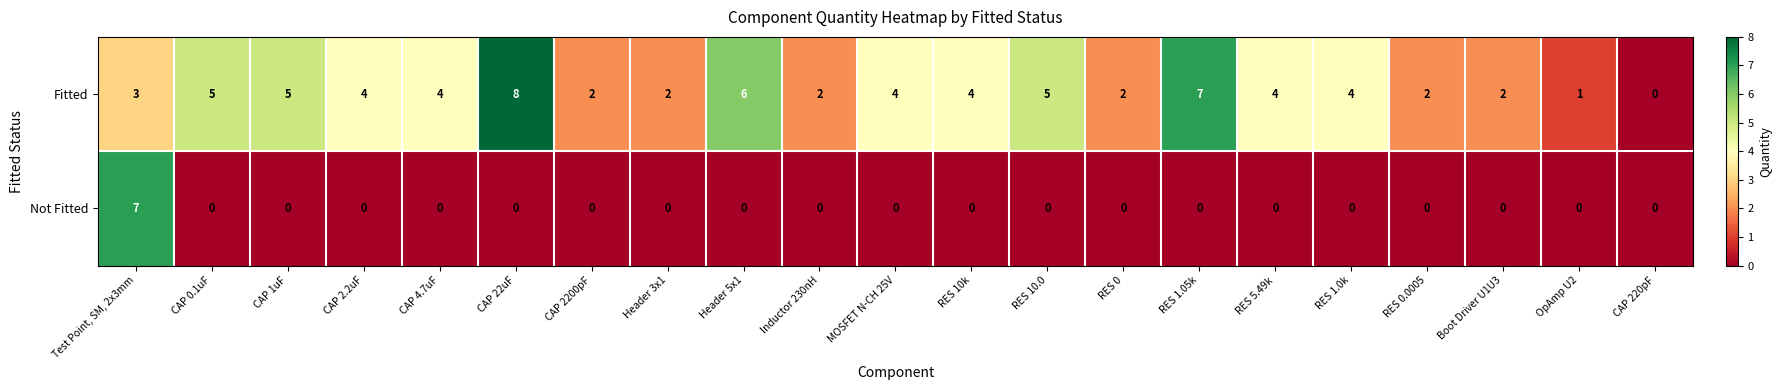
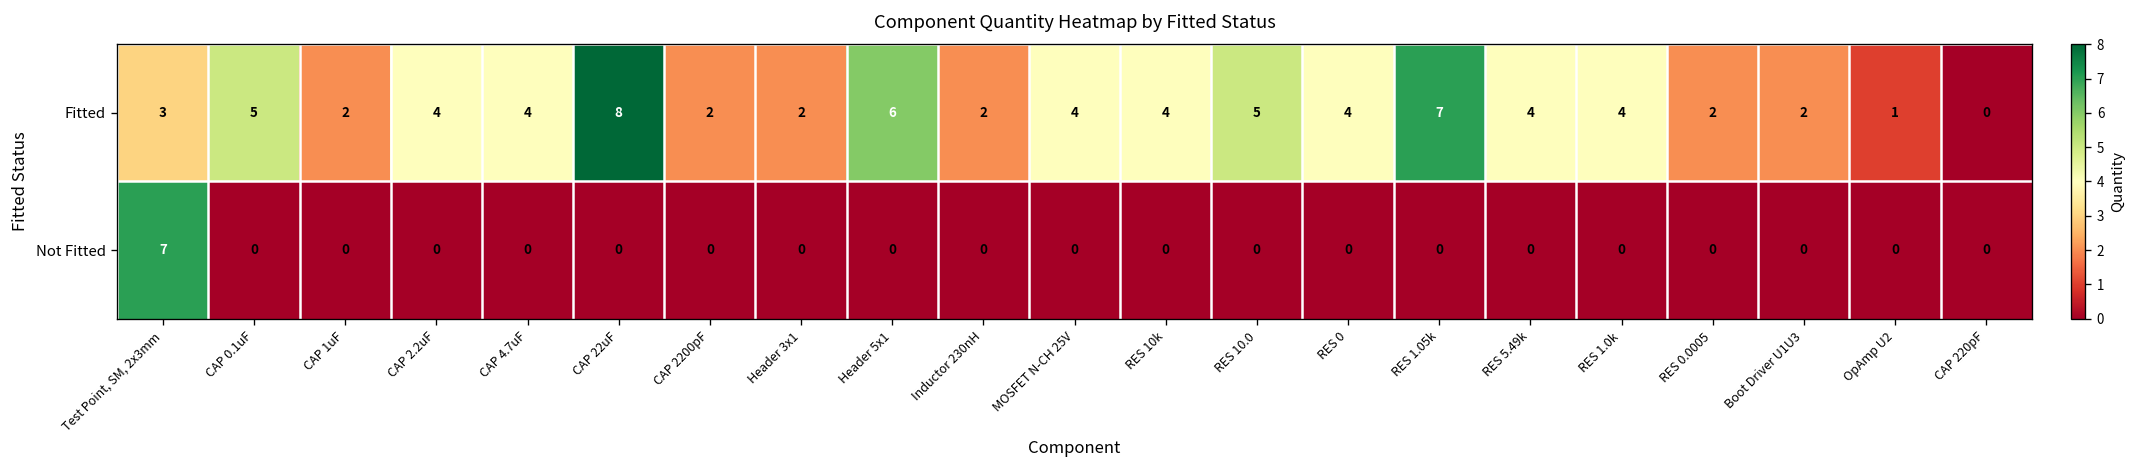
  {
    "Fitted": {
      "Test Point, SM, 2x3mm": 3,
      "CAP 0.1uF": 5,
-     "CAP 1uF": 5,
+     "CAP 1uF": 2,
      "CAP 2.2uF": 4,
      "CAP 4.7uF": 4,
      "CAP 22uF": 8,
      "CAP 2200pF": 2,
      "Header 3x1": 2,
      "Header 5x1": 6,
      "Inductor 230nH": 2,
      "MOSFET N-CH 25V": 4,
      "RES 10k": 4,
      "RES 10.0": 5,
-     "RES 0": 2,
+     "RES 0": 4,
      "RES 1.05k": 7,
      "RES 5.49k": 4,
      "RES 1.0k": 4,
      "RES 0.0005": 2,
      "Boot Driver U1U3": 2,
      "OpAmp U2": 1,
      "CAP 220pF": 0
    },
    "Not Fitted": {
      "Test Point, SM, 2x3mm": 7,
      "CAP 0.1uF": 0,
      "CAP 1uF": 0,
      "CAP 2.2uF": 0,
      "CAP 4.7uF": 0,
      "CAP 22uF": 0,
      "CAP 2200pF": 0,
      "Header 3x1": 0,
      "Header 5x1": 0,
      "Inductor 230nH": 0,
      "MOSFET N-CH 25V": 0,
      "RES 10k": 0,
      "RES 10.0": 0,
      "RES 0": 0,
      "RES 1.05k": 0,
      "RES 5.49k": 0,
      "RES 1.0k": 0,
      "RES 0.0005": 0,
      "Boot Driver U1U3": 0,
      "OpAmp U2": 0,
      "CAP 220pF": 0
    }
  }
